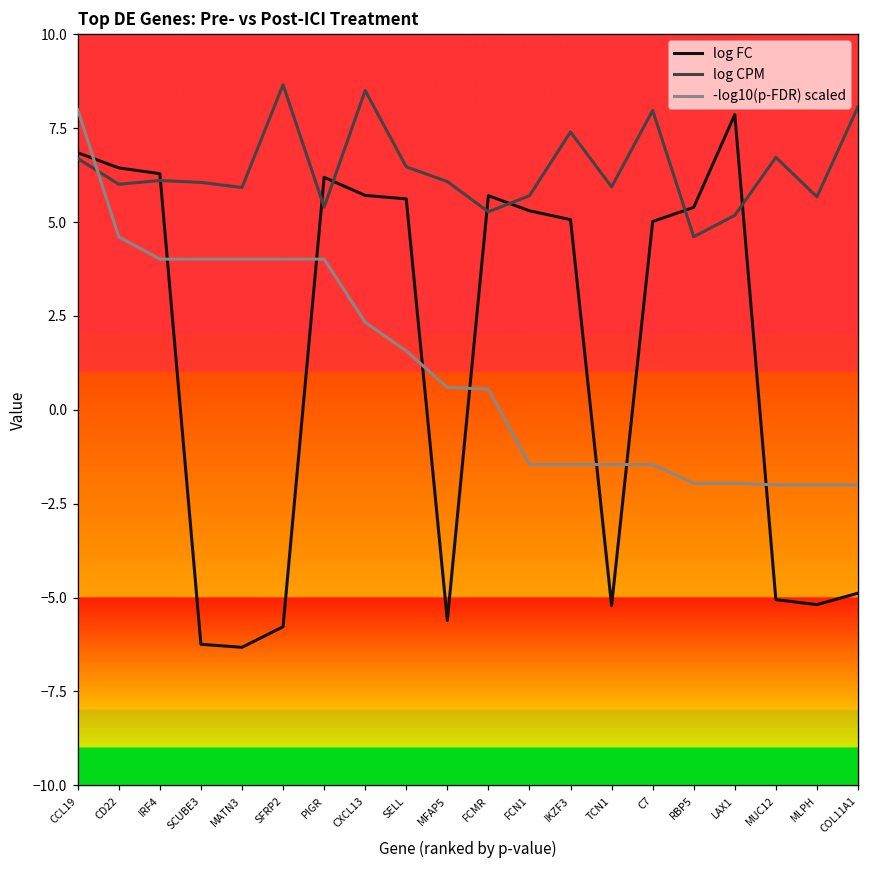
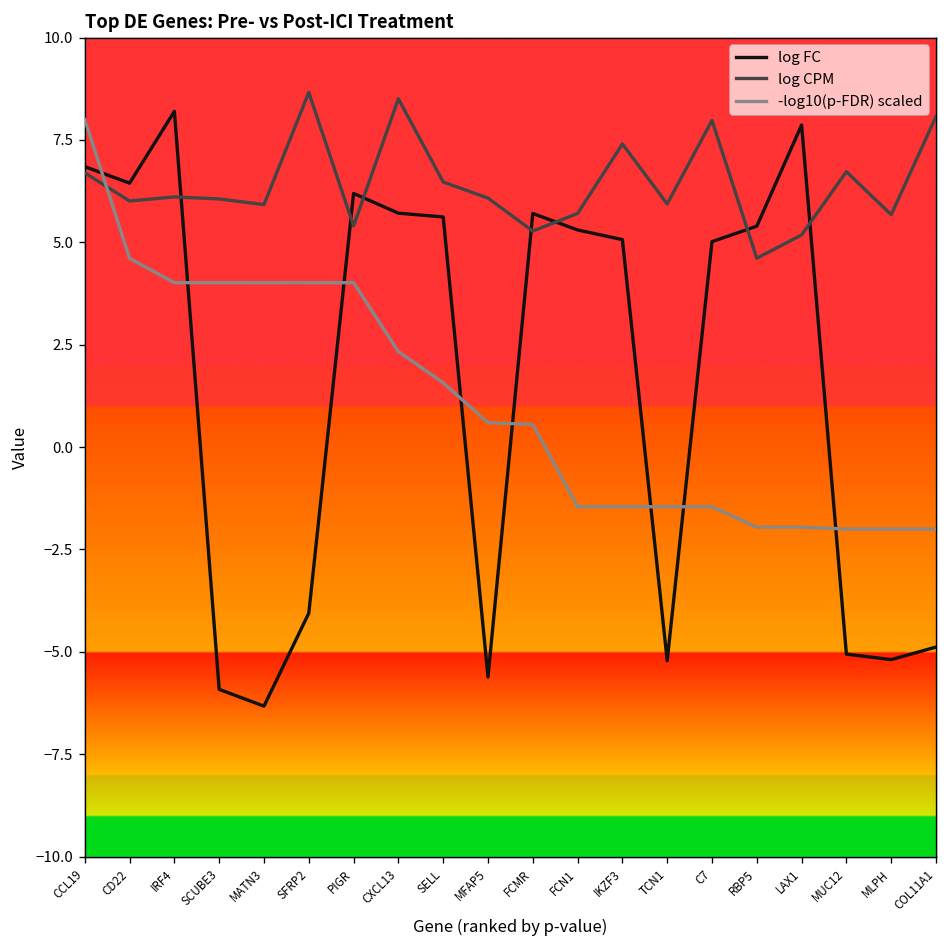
  {
    "log FC": {
      "CCL19": 6.8,
      "CD22": 6.4,
-     "IRF4": 6.3,
-     "SCUBE3": -6.2,
+     "IRF4": 8.2,
+     "SCUBE3": -5.9,
      "MATN3": -6.3,
-     "SFRP2": -5.8,
+     "SFRP2": -4.1,
      "PIGR": 6.2,
      "CXCL13": 5.7,
      "SELL": 5.6,
      "MFAP5": -5.6,
      "FCMR": 5.7,
      "FCN1": 5.3,
      "IKZF3": 5.1,
      "TCN1": -5.2,
      "C7": 5.0,
      "RBP5": 5.4,
      "LAX1": 7.9,
      "MUC12": -5.1,
      "MLPH": -5.2,
      "COL11A1": -4.9
    },
    "log CPM": {
      "CCL19": 6.7,
      "CD22": 6.0,
      "IRF4": 6.1,
      "SCUBE3": 6.1,
      "MATN3": 5.9,
      "SFRP2": 8.7,
      "PIGR": 5.4,
      "CXCL13": 8.5,
      "SELL": 6.5,
      "MFAP5": 6.1,
      "FCMR": 5.3,
      "FCN1": 5.7,
      "IKZF3": 7.4,
      "TCN1": 5.9,
      "C7": 8.0,
      "RBP5": 4.6,
      "LAX1": 5.2,
      "MUC12": 6.7,
      "MLPH": 5.7,
      "COL11A1": 8.1
    },
    "-log10(p-FDR) scaled": {
      "CCL19": 8.0,
      "CD22": 4.6,
      "IRF4": 4.0,
      "SCUBE3": 4.0,
      "MATN3": 4.0,
      "SFRP2": 4.0,
      "PIGR": 4.0,
      "CXCL13": 2.3,
      "SELL": 1.6,
      "MFAP5": 0.6,
      "FCMR": 0.6,
      "FCN1": -1.5,
      "IKZF3": -1.5,
      "TCN1": -1.5,
      "C7": -1.5,
      "RBP5": -2.0,
      "LAX1": -2.0,
      "MUC12": -2.0,
      "MLPH": -2.0,
      "COL11A1": -2.0
    }
  }
